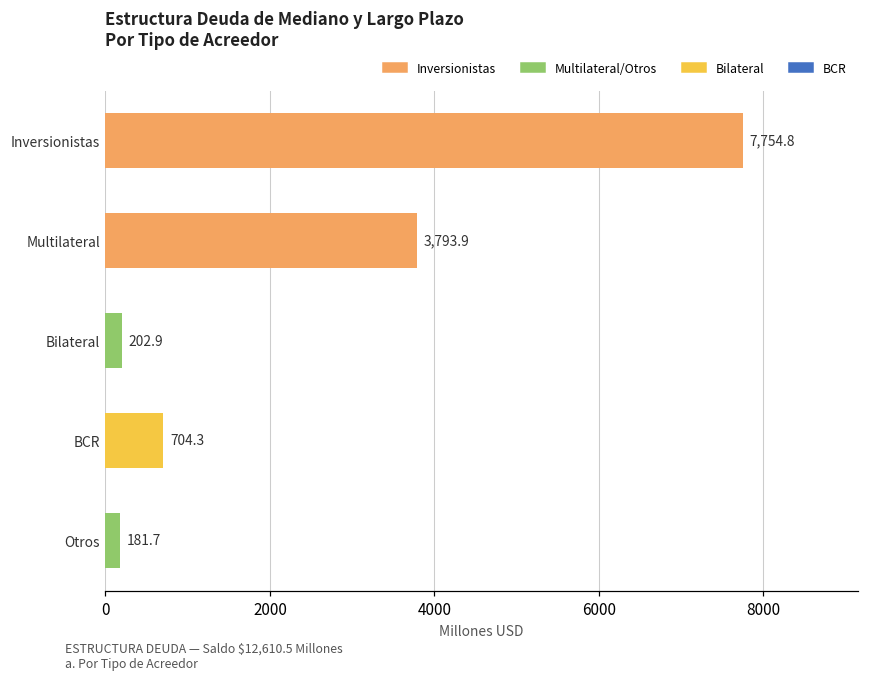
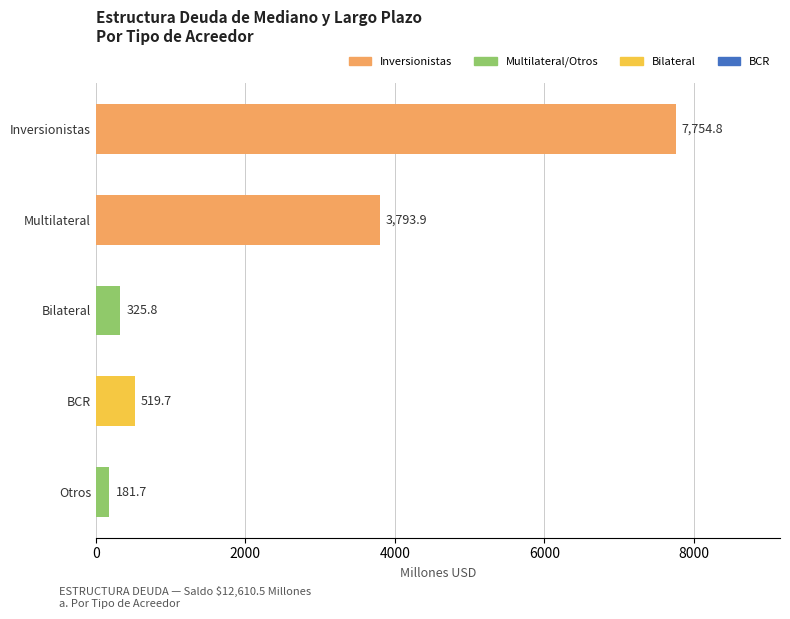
  {
    "Inversionistas": "7,754.8",
    "Multilateral": "3,793.9",
-   "Bilateral": "202.9",
-   "BCR": "704.3",
+   "Bilateral": "325.8",
+   "BCR": "519.7",
    "Otros": "181.7"
  }
